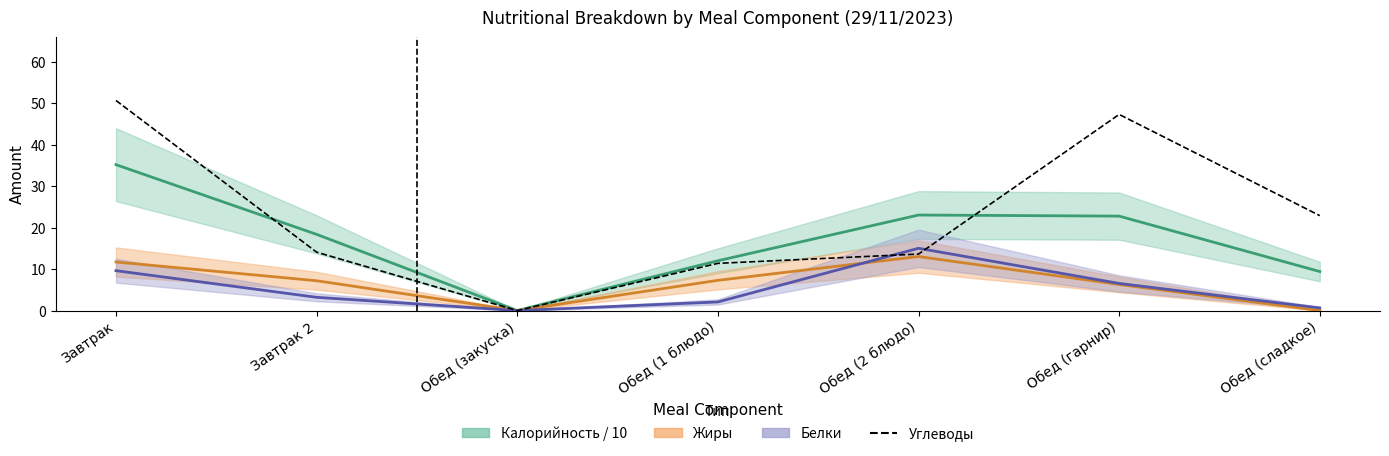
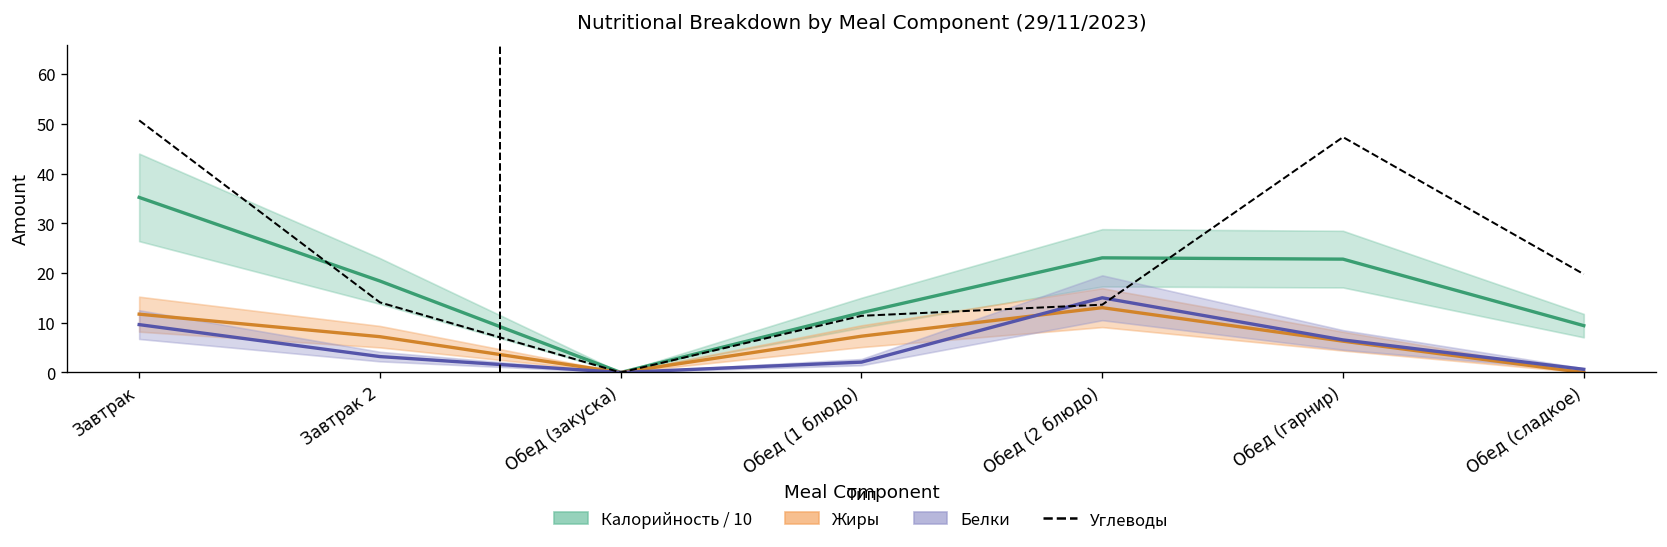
  {
    "Углеводы": {
      "Завтрак": 51,
      "Завтрак 2": 14,
      "Обед (1 блюдо)": 11,
      "Обед (гарнир)": 47,
-     "Обед (сладкое)": 23
+     "Обед (сладкое)": 20
    }
  }
